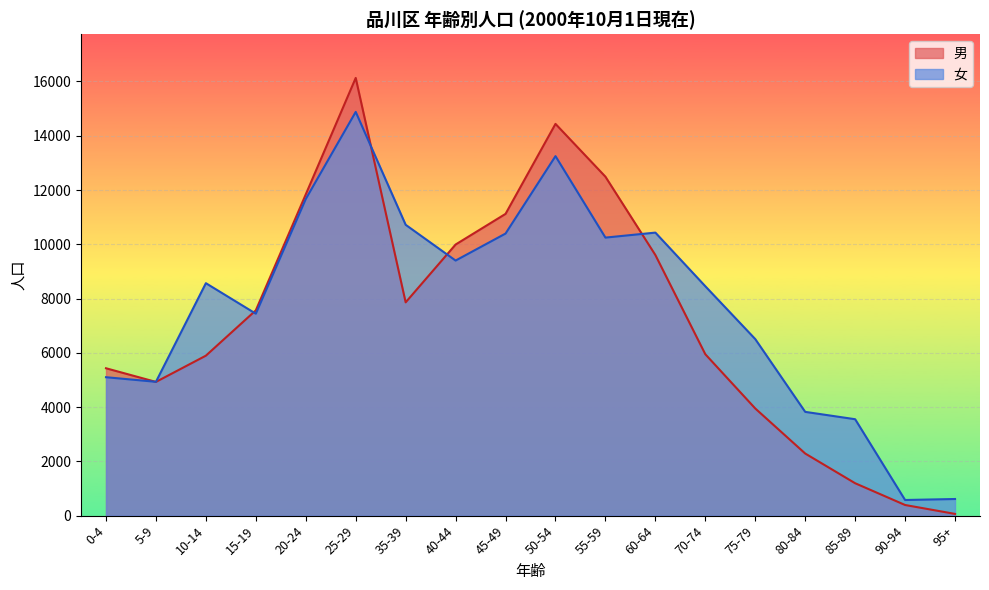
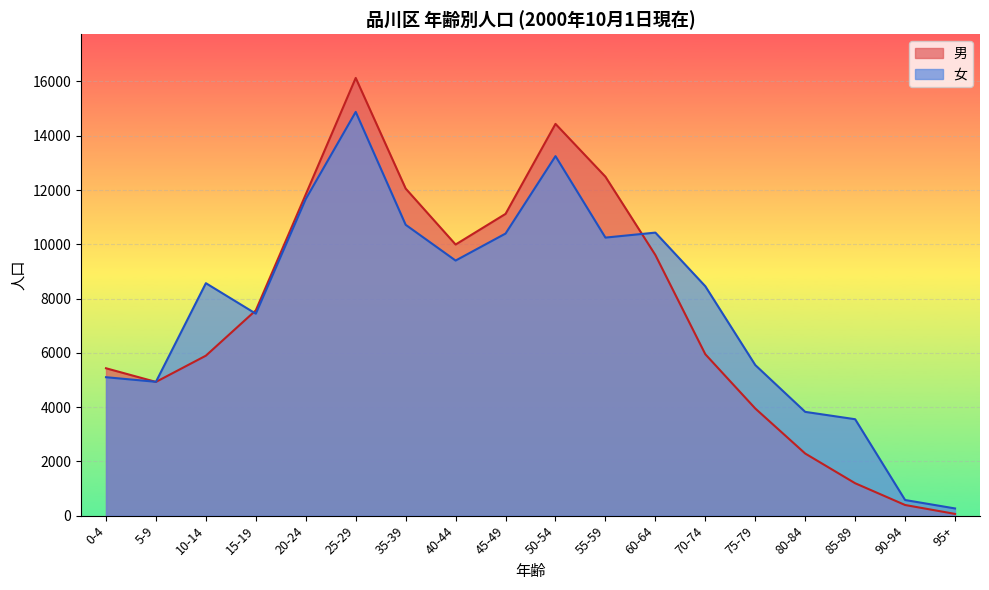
  {
    "男": {
      "0-4": 5400,
      "10-14": 5900,
      "15-19": 7600,
      "20-24": 11800,
      "25-29": 16100,
-     "35-39": 7900,
+     "35-39": 12100,
      "40-44": 10000,
      "45-49": 11100,
      "50-54": 14400,
      "55-59": 12500,
      "60-64": 9600,
      "70-74": 5900,
      "75-79": 3900,
      "80-84": 2300,
      "85-89": 1200,
      "90-94": 400,
      "95+": 100
    },
    "女": {
      "0-4": 5100,
      "10-14": 8600,
      "15-19": 7400,
      "20-24": 11700,
      "25-29": 14900,
      "35-39": 10700,
      "40-44": 9400,
      "45-49": 10400,
      "50-54": 13200,
      "55-59": 10200,
      "60-64": 10400,
      "70-74": 8500,
-     "75-79": 6500,
+     "75-79": 5600,
      "80-84": 3800,
      "85-89": 3600,
      "90-94": 600,
-     "95+": 600
+     "95+": 300
    }
  }
